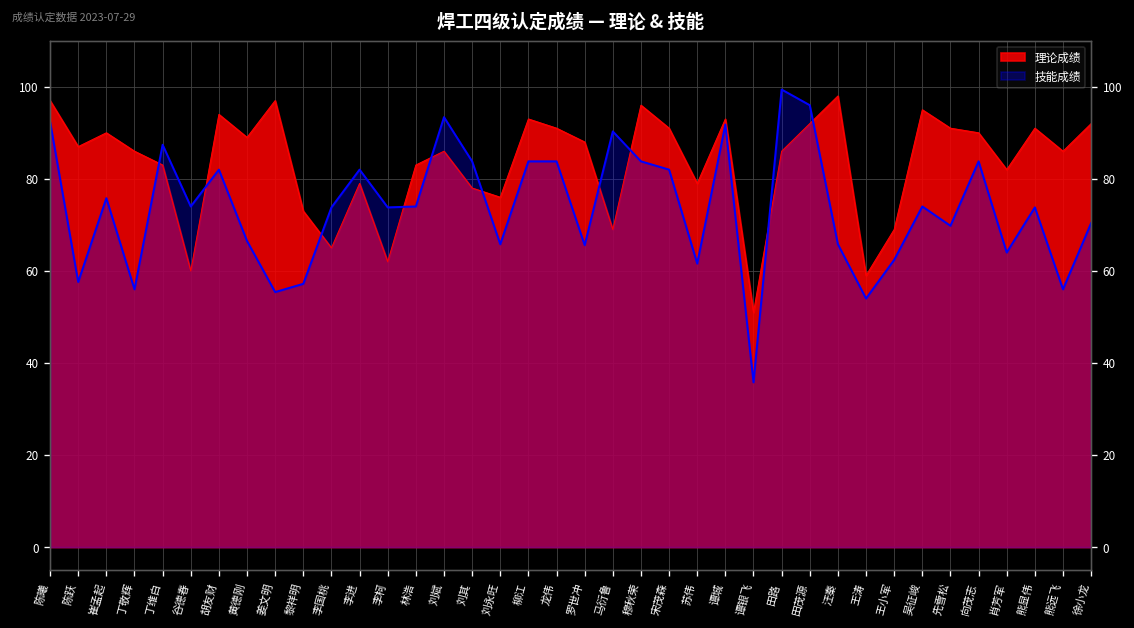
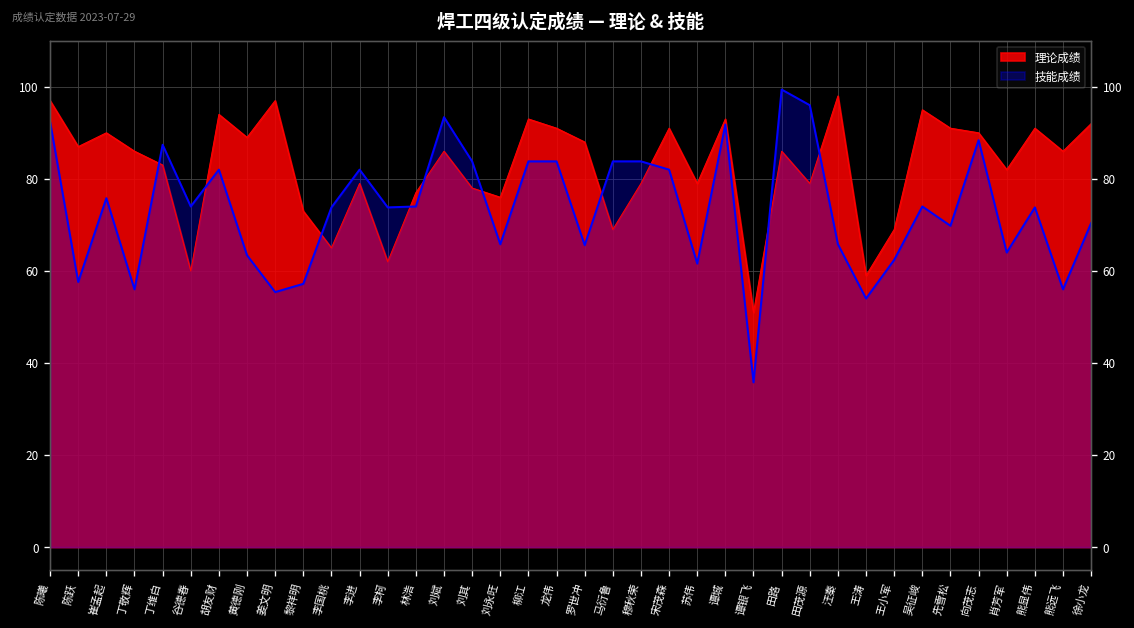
  {
    "理论成绩": {
      "陈曦": 97,
      "陈跃": 87,
      "崔孟起": 90,
      "丁敬辉": 86,
      "丁维白": 83,
      "谷德春": 60,
      "胡友财": 94,
      "黄德刚": 89,
      "姜文明": 97,
      "黎祥明": 73,
      "李国桃": 65,
      "李进": 79,
      "李柯": 62,
-     "林浩": 83,
+     "林浩": 77,
      "刘斌": 86,
      "刘其": 78,
      "刘永旺": 76,
      "柳江": 93,
      "龙伟": 91,
      "罗世冲": 88,
      "马衍鲁": 69,
-     "穆秋荣": 96,
+     "穆秋荣": 79,
      "宋茂森": 91,
      "苏伟": 79,
      "谭城": 93,
      "谭银飞": 51,
      "田路": 86,
-     "田茂源": 92,
+     "田茂源": 79,
      "汪秦": 98,
      "王涛": 59,
      "王小军": 69,
      "吴征峻": 95,
      "先雪松": 91,
      "向茂志": 90,
      "肖芳军": 82,
      "熊显伟": 91,
      "熊远飞": 86,
      "徐小龙": 92
    },
    "技能成绩": {
      "陈曦": 92,
      "陈跃": 58,
      "崔孟起": 76,
      "丁敬辉": 56,
      "丁维白": 87,
      "谷德春": 74,
      "胡友财": 82,
-     "黄德刚": 67,
+     "黄德刚": 63,
      "姜文明": 55,
      "黎祥明": 57,
      "李国桃": 74,
      "李进": 82,
      "李柯": 74,
      "林浩": 74,
      "刘斌": 93,
      "刘其": 84,
      "刘永旺": 66,
      "柳江": 84,
      "龙伟": 84,
      "罗世冲": 66,
-     "马衍鲁": 90,
+     "马衍鲁": 84,
      "穆秋荣": 84,
      "宋茂森": 82,
      "苏伟": 62,
      "谭城": 92,
      "谭银飞": 36,
      "田路": 99,
      "田茂源": 96,
      "汪秦": 66,
      "王涛": 54,
      "王小军": 62,
      "吴征峻": 74,
      "先雪松": 70,
-     "向茂志": 84,
+     "向茂志": 88,
      "肖芳军": 64,
      "熊显伟": 74,
      "熊远飞": 56,
      "徐小龙": 70
    }
  }
